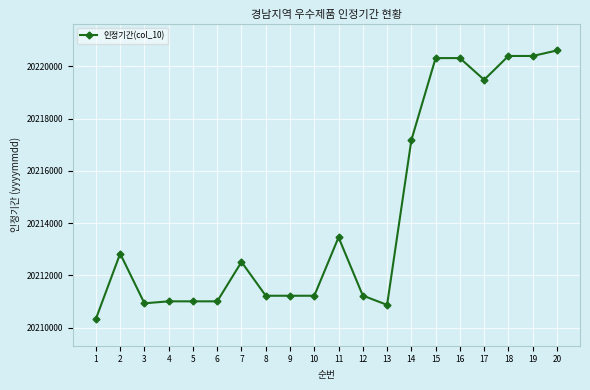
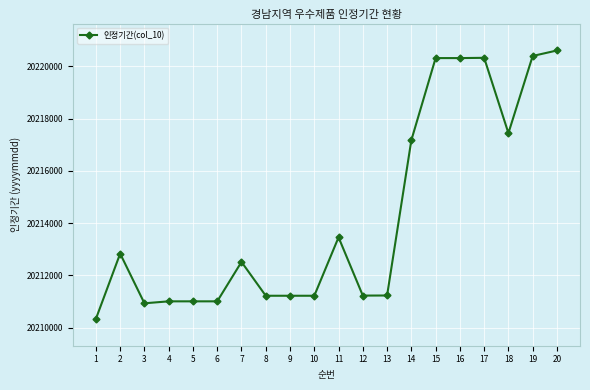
  {
    "1": 20210300,
    "2": 20212800,
    "3": 20210900,
    "4": 20211000,
    "5": 20211000,
    "6": 20211000,
    "7": 20212500,
    "8": 20211200,
    "9": 20211200,
    "10": 20211200,
    "11": 20213500,
    "12": 20211200,
-   "13": 20210900,
+   "13": 20211200,
    "14": 20217200,
    "15": 20220300,
    "16": 20220300,
-   "17": 20219500,
-   "18": 20220400,
+   "17": 20220300,
+   "18": 20217400,
    "19": 20220400,
    "20": 20220600
  }
